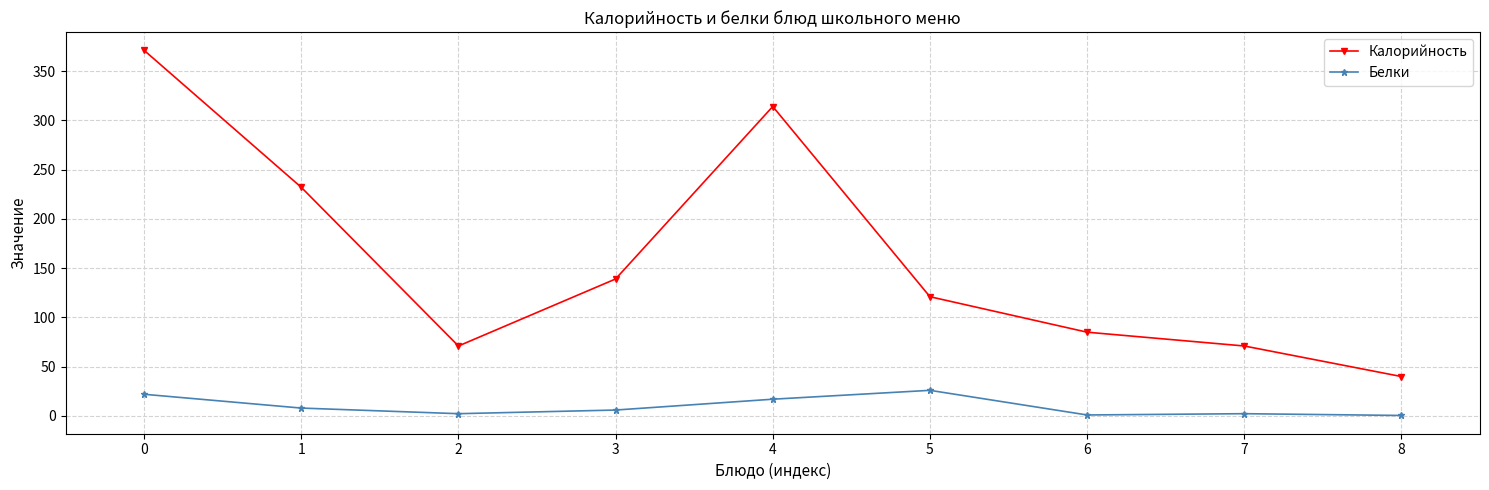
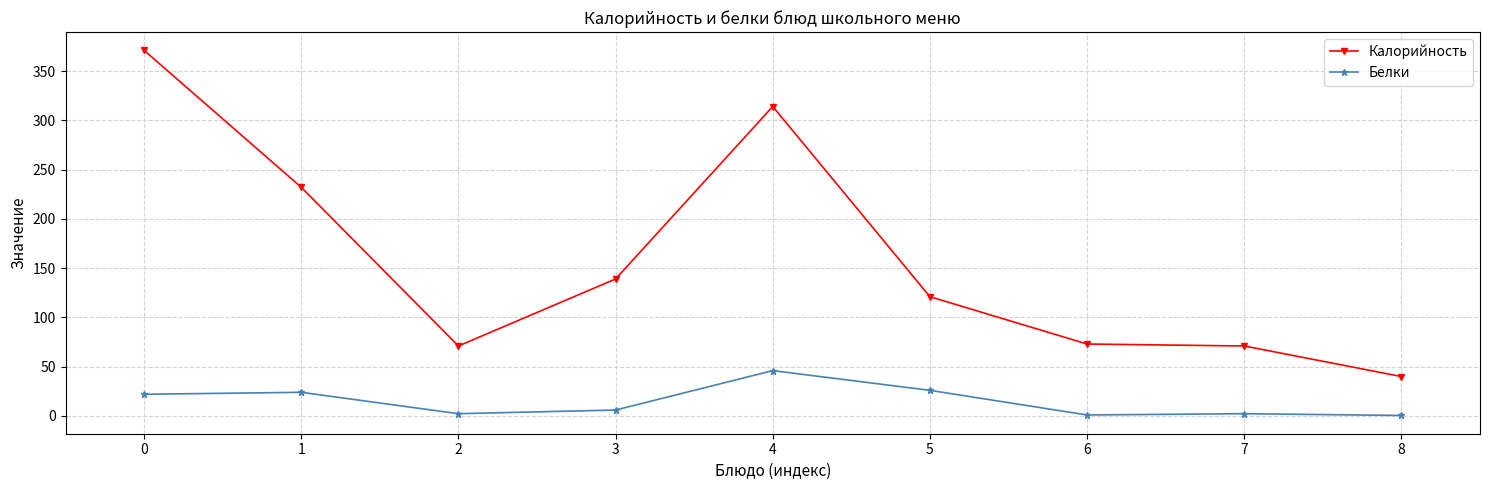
  {
    "Калорийность": {
      "0": 370,
      "1": 230,
      "2": 70,
      "3": 140,
      "4": 310,
      "5": 120,
-     "6": 90,
+     "6": 70,
      "7": 70,
      "8": 40
    },
    "Белки": {
      "0": 20,
-     "1": 10,
+     "1": 20,
      "2": 0,
      "3": 10,
-     "4": 20,
+     "4": 50,
      "5": 30,
      "6": 0,
      "7": 0,
      "8": 0
    }
  }
